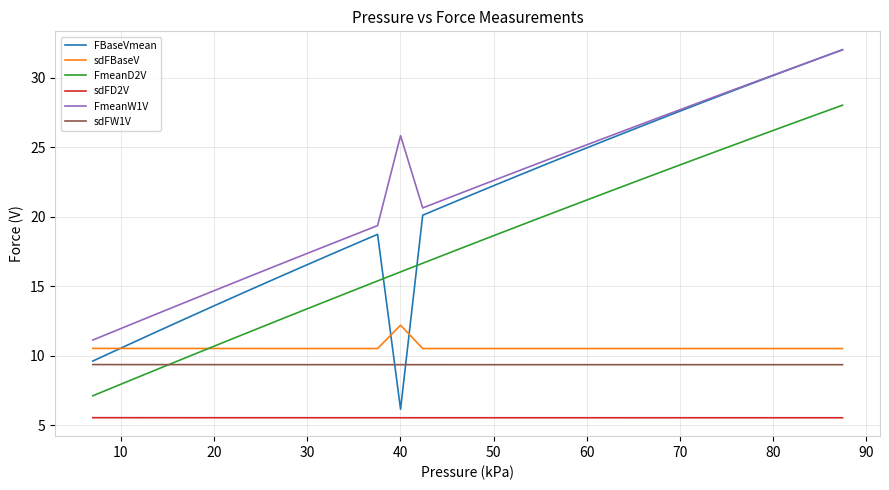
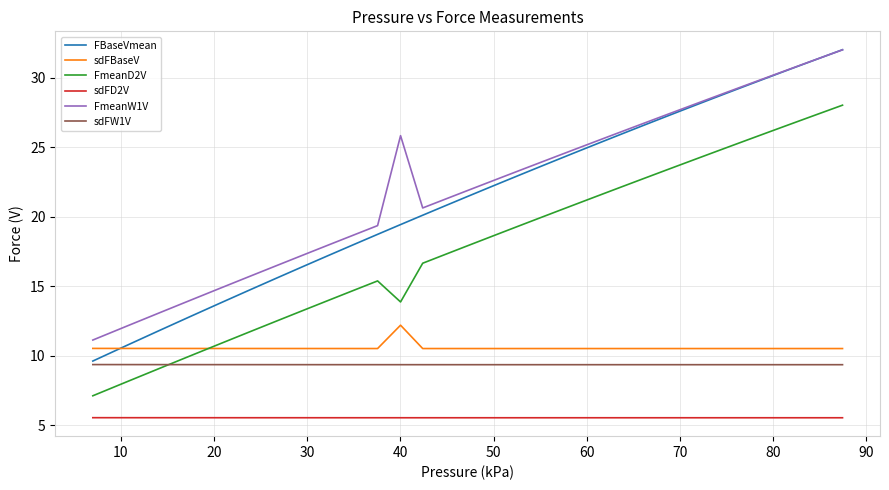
  {
    "FBaseVmean": {
-     "40": 6.2
+     "40": 19.4
    },
    "sdFBaseV": {
      "40": 12.2
    },
    "FmeanD2V": {
-     "40": 16.0
+     "40": 13.9
    },
    "sdFD2V": {
      "40": 5.5
    },
    "FmeanW1V": {
      "40": 25.8
    },
    "sdFW1V": {
      "40": 9.4
    }
  }
